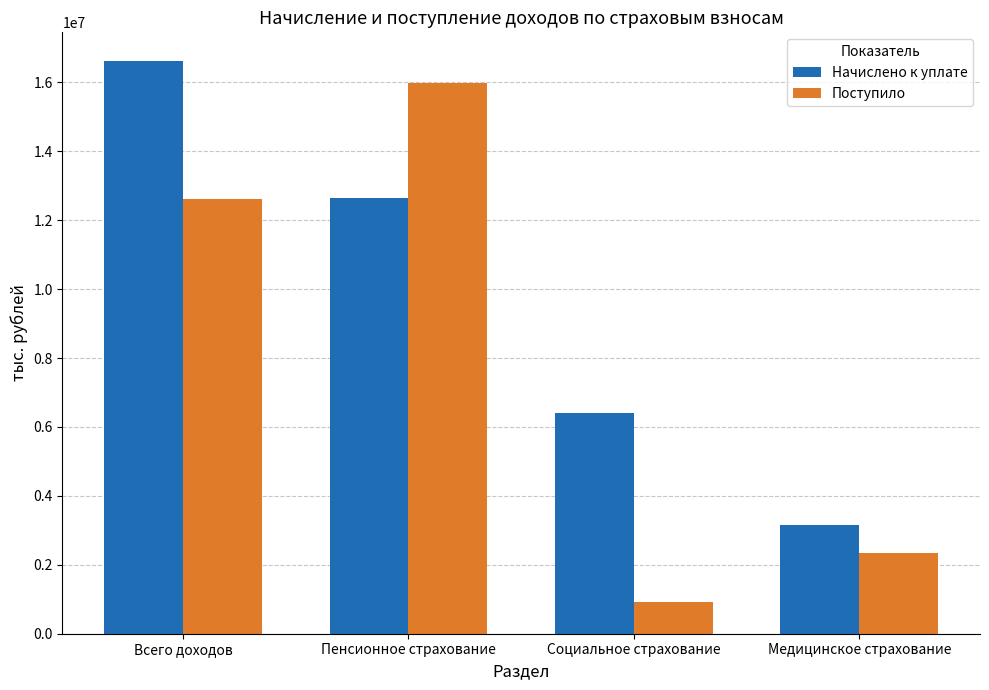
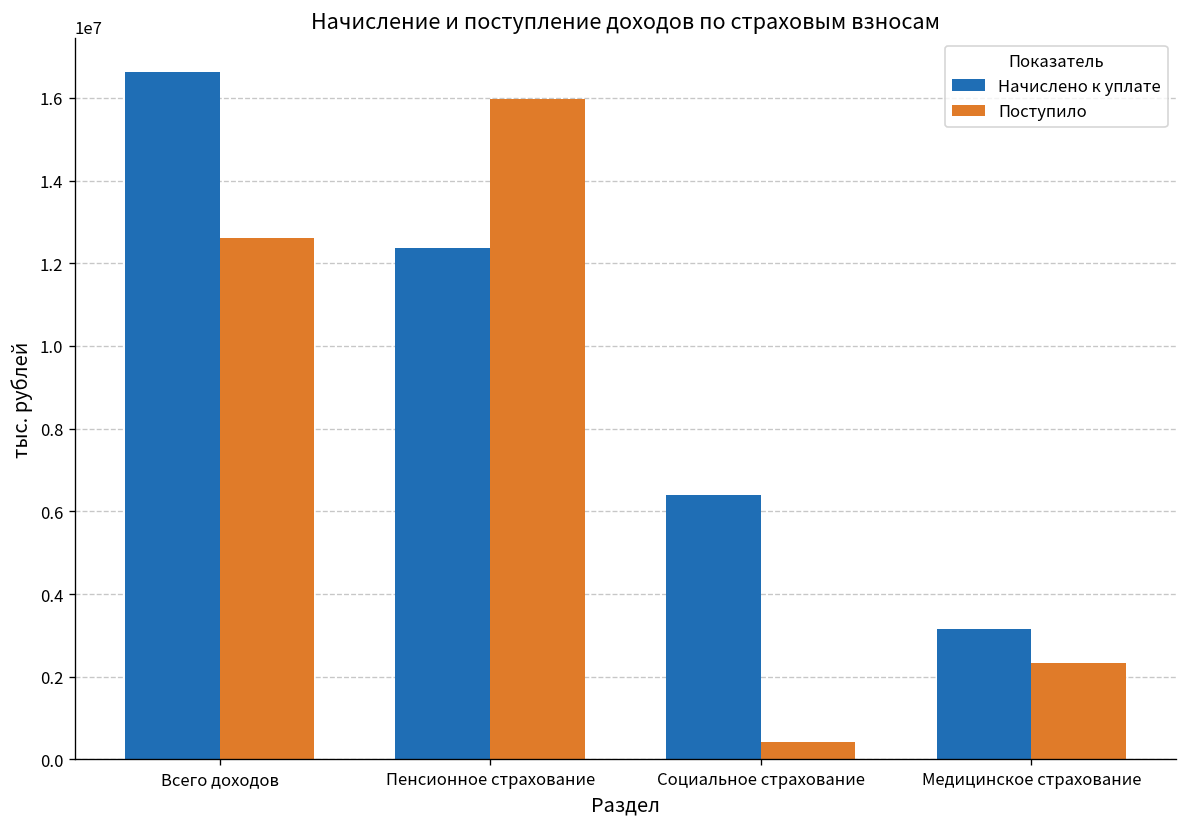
  {
    "Начислено к уплате": {
      "Всего доходов": 16600000,
-     "Пенсионное страхование": 12600000,
+     "Пенсионное страхование": 12400000,
      "Социальное страхование": 6400000,
      "Медицинское страхование": 3200000
    },
    "Поступило": {
      "Всего доходов": 12600000,
      "Пенсионное страхование": 16000000,
-     "Социальное страхование": 900000,
+     "Социальное страхование": 400000,
      "Медицинское страхование": 2300000
    }
  }
